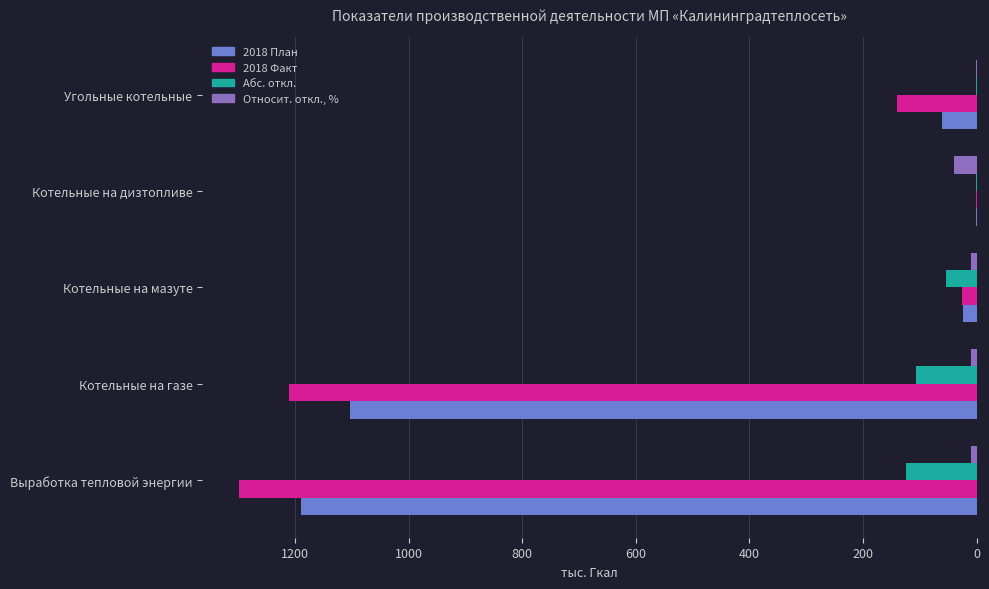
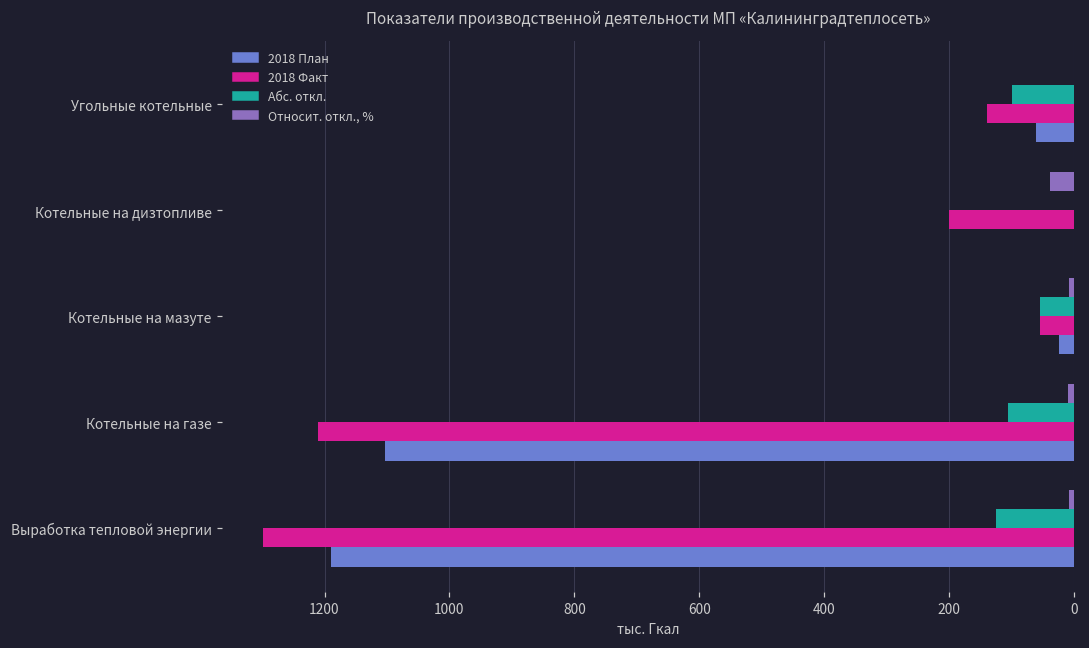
  {
    "2018 Факт": {
      "Угольные котельные": 140,
-     "Котельные на дизтопливе": 0,
-     "Котельные на мазуте": 30,
+     "Котельные на дизтопливе": 200,
+     "Котельные на мазуте": 50,
      "Котельные на газе": 1210,
      "Выработка тепловой энергии": 1300
    },
    "Абс. откл.": {
-     "Угольные котельные": 0,
+     "Угольные котельные": 100,
      "Котельные на мазуте": 50,
      "Котельные на газе": 110,
      "Выработка тепловой энергии": 120
    }
  }
